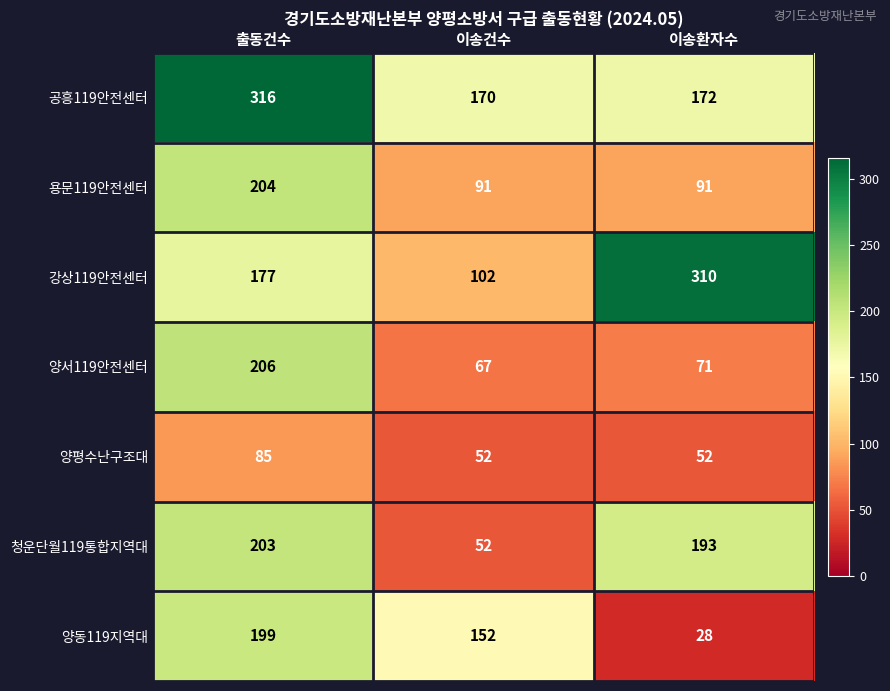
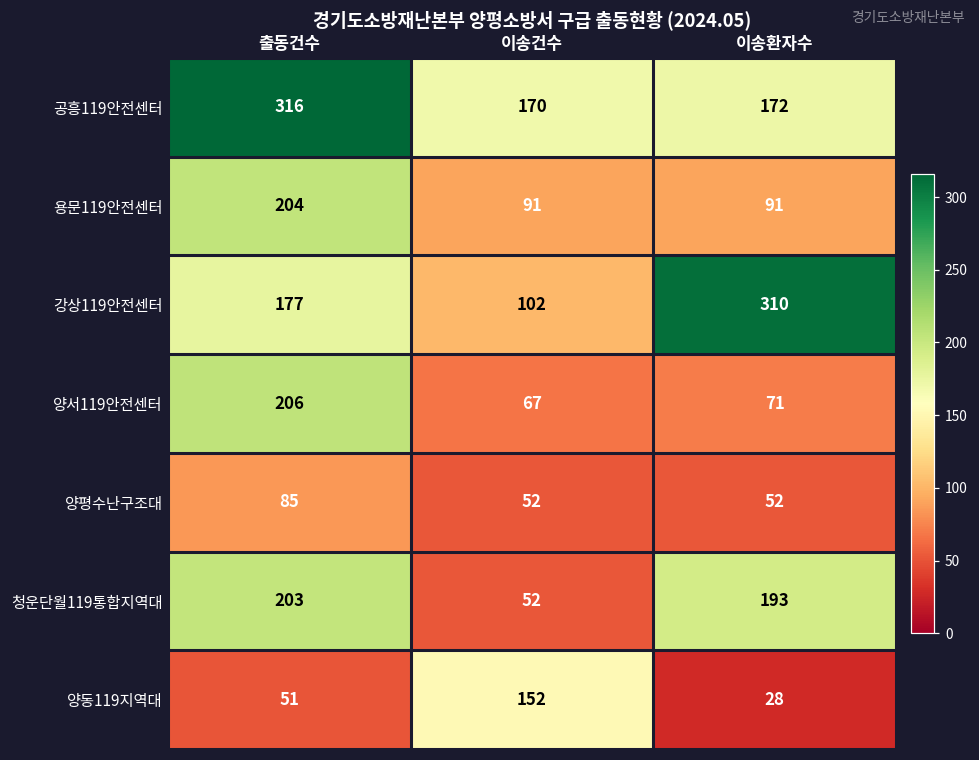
  {
    "공흥119안전센터": {
      "출동건수": 316,
      "이송건수": 170,
      "이송환자수": 172
    },
    "용문119안전센터": {
      "출동건수": 204,
      "이송건수": 91,
      "이송환자수": 91
    },
    "강상119안전센터": {
      "출동건수": 177,
      "이송건수": 102,
      "이송환자수": 310
    },
    "양서119안전센터": {
      "출동건수": 206,
      "이송건수": 67,
      "이송환자수": 71
    },
    "양평수난구조대": {
      "출동건수": 85,
      "이송건수": 52,
      "이송환자수": 52
    },
    "청운단월119통합지역대": {
      "출동건수": 203,
      "이송건수": 52,
      "이송환자수": 193
    },
    "양동119지역대": {
-     "출동건수": 199,
+     "출동건수": 51,
      "이송건수": 152,
      "이송환자수": 28
    }
  }
